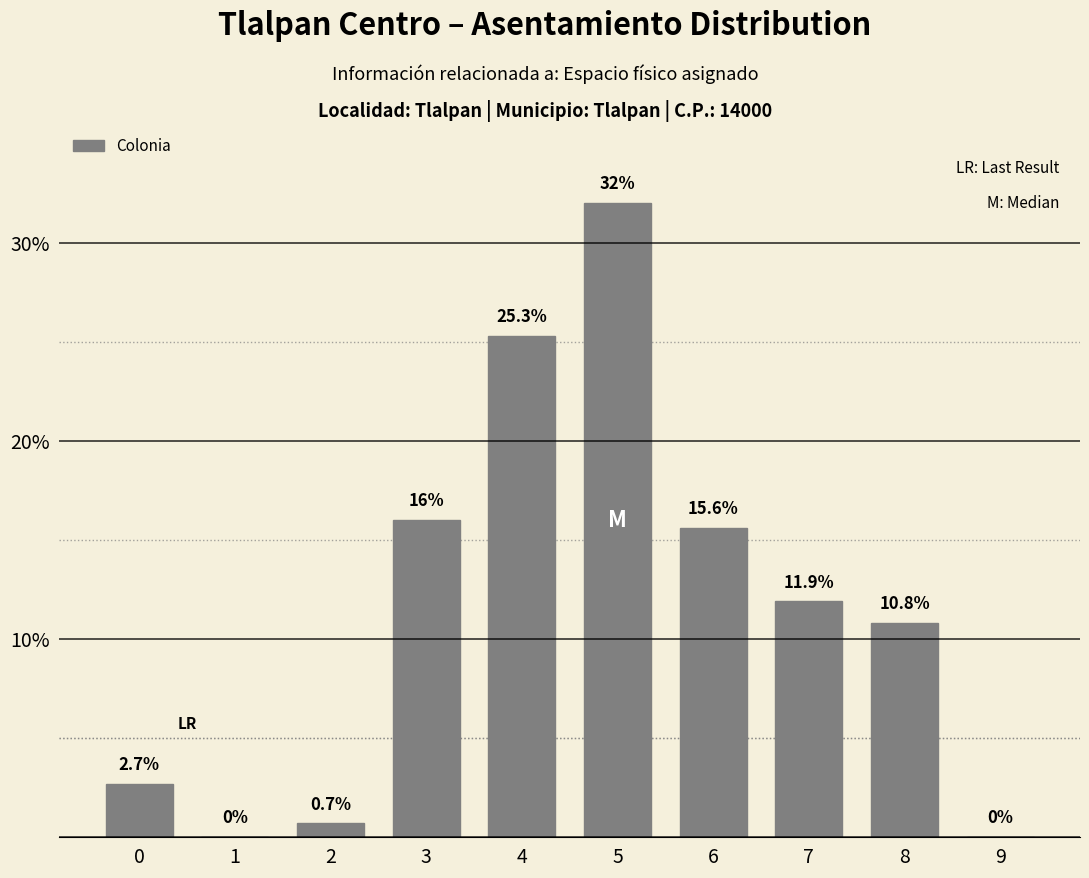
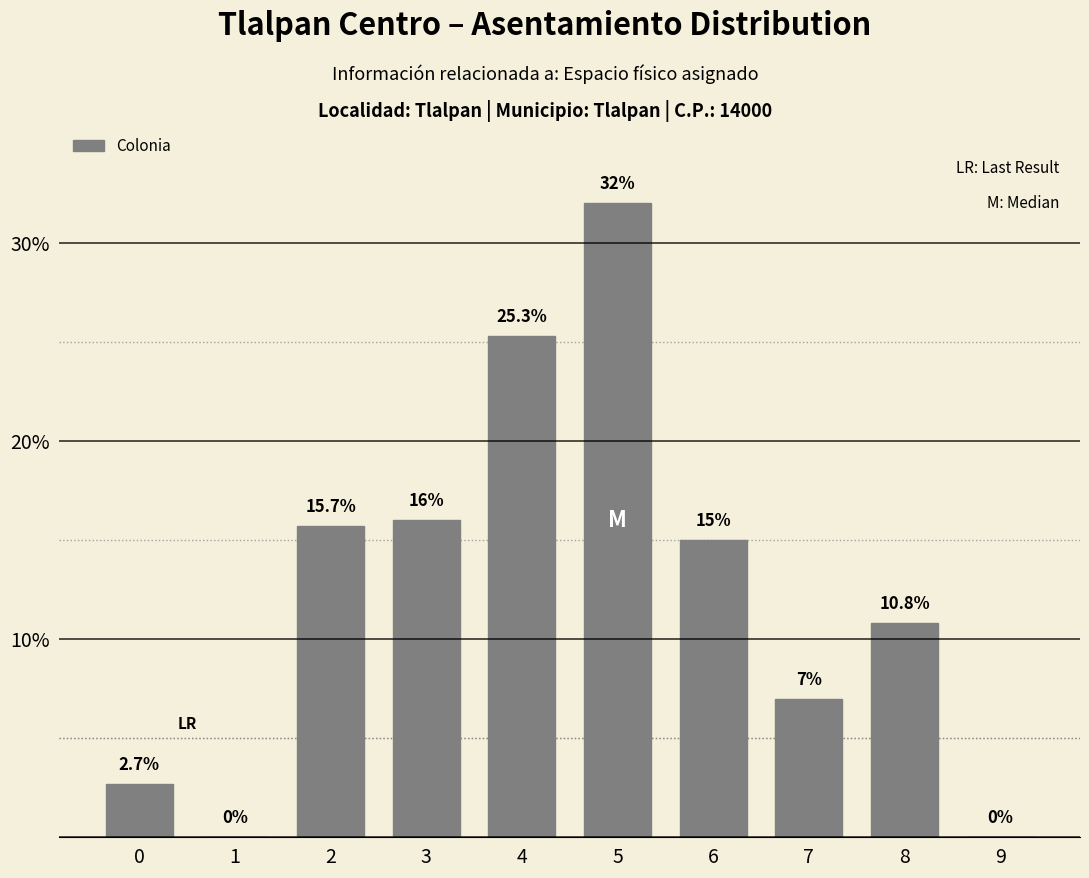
  {
    "0": "2.7%",
    "1": "0%",
-   "2": "0.7%",
+   "2": "15.7%",
    "3": "16%",
    "4": "25.3%",
    "5": "32%",
-   "6": "15.6%",
-   "7": "11.9%",
+   "6": "15%",
+   "7": "7%",
    "8": "10.8%",
    "9": "0%"
  }
